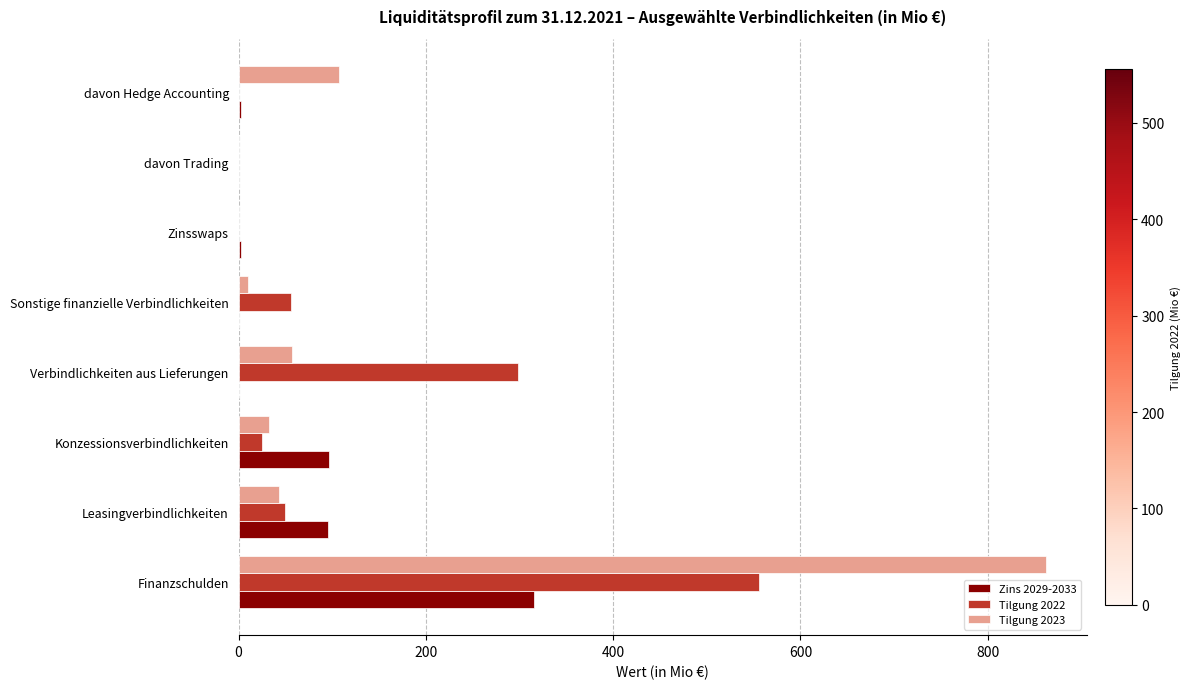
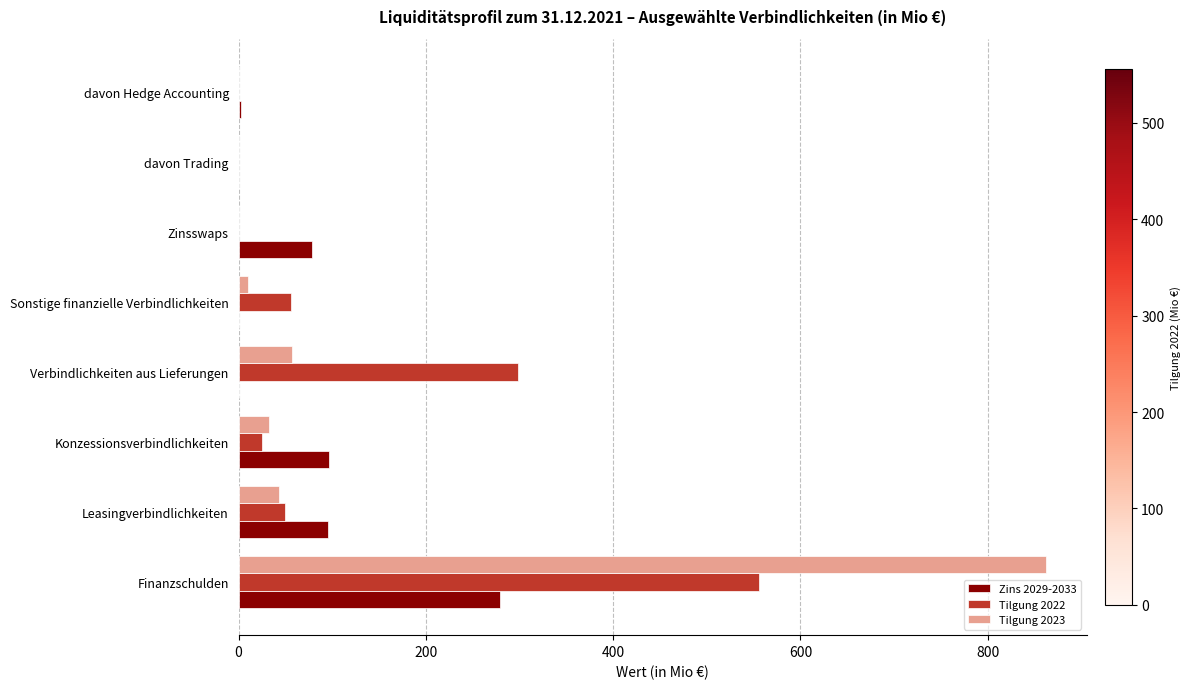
  {
    "Zins 2029-2033": {
      "davon Trading": 0,
-     "Zinsswaps": 0,
+     "Zinsswaps": 80,
      "Sonstige finanzielle Verbindlichkeiten": 0,
      "Verbindlichkeiten aus Lieferungen": 0,
      "Konzessionsverbindlichkeiten": 100,
      "Leasingverbindlichkeiten": 100,
-     "Finanzschulden": 320
+     "Finanzschulden": 280
    },
    "Tilgung 2022": {
      "davon Hedge Accounting": 0,
      "davon Trading": 0,
      "Zinsswaps": 0,
      "Sonstige finanzielle Verbindlichkeiten": 60,
      "Verbindlichkeiten aus Lieferungen": 300,
      "Konzessionsverbindlichkeiten": 20,
      "Leasingverbindlichkeiten": 50,
      "Finanzschulden": 560
    },
    "Tilgung 2023": {
-     "davon Hedge Accounting": 110,
+     "davon Hedge Accounting": 0,
      "davon Trading": 0,
      "Zinsswaps": 0,
      "Sonstige finanzielle Verbindlichkeiten": 10,
      "Verbindlichkeiten aus Lieferungen": 60,
      "Konzessionsverbindlichkeiten": 30,
      "Leasingverbindlichkeiten": 40,
      "Finanzschulden": 860
    }
  }
